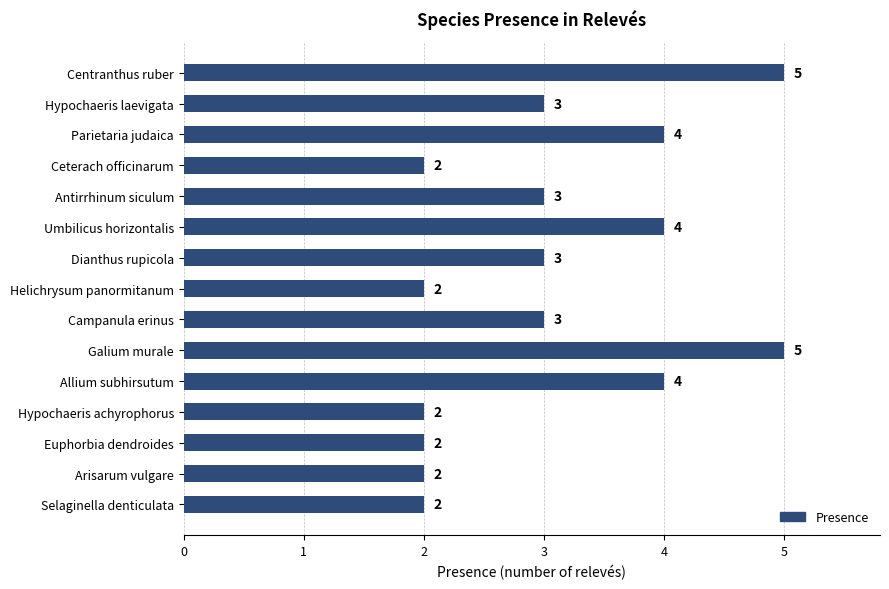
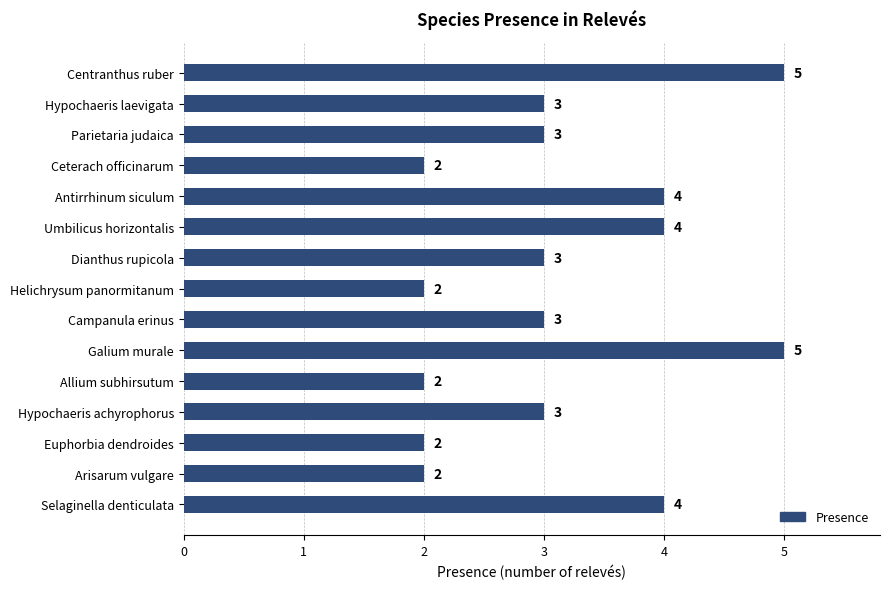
  {
    "Centranthus ruber": 5,
    "Hypochaeris laevigata": 3,
-   "Parietaria judaica": 4,
+   "Parietaria judaica": 3,
    "Ceterach officinarum": 2,
-   "Antirrhinum siculum": 3,
+   "Antirrhinum siculum": 4,
    "Umbilicus horizontalis": 4,
    "Dianthus rupicola": 3,
    "Helichrysum panormitanum": 2,
    "Campanula erinus": 3,
    "Galium murale": 5,
-   "Allium subhirsutum": 4,
-   "Hypochaeris achyrophorus": 2,
+   "Allium subhirsutum": 2,
+   "Hypochaeris achyrophorus": 3,
    "Euphorbia dendroides": 2,
    "Arisarum vulgare": 2,
-   "Selaginella denticulata": 2
+   "Selaginella denticulata": 4
  }
